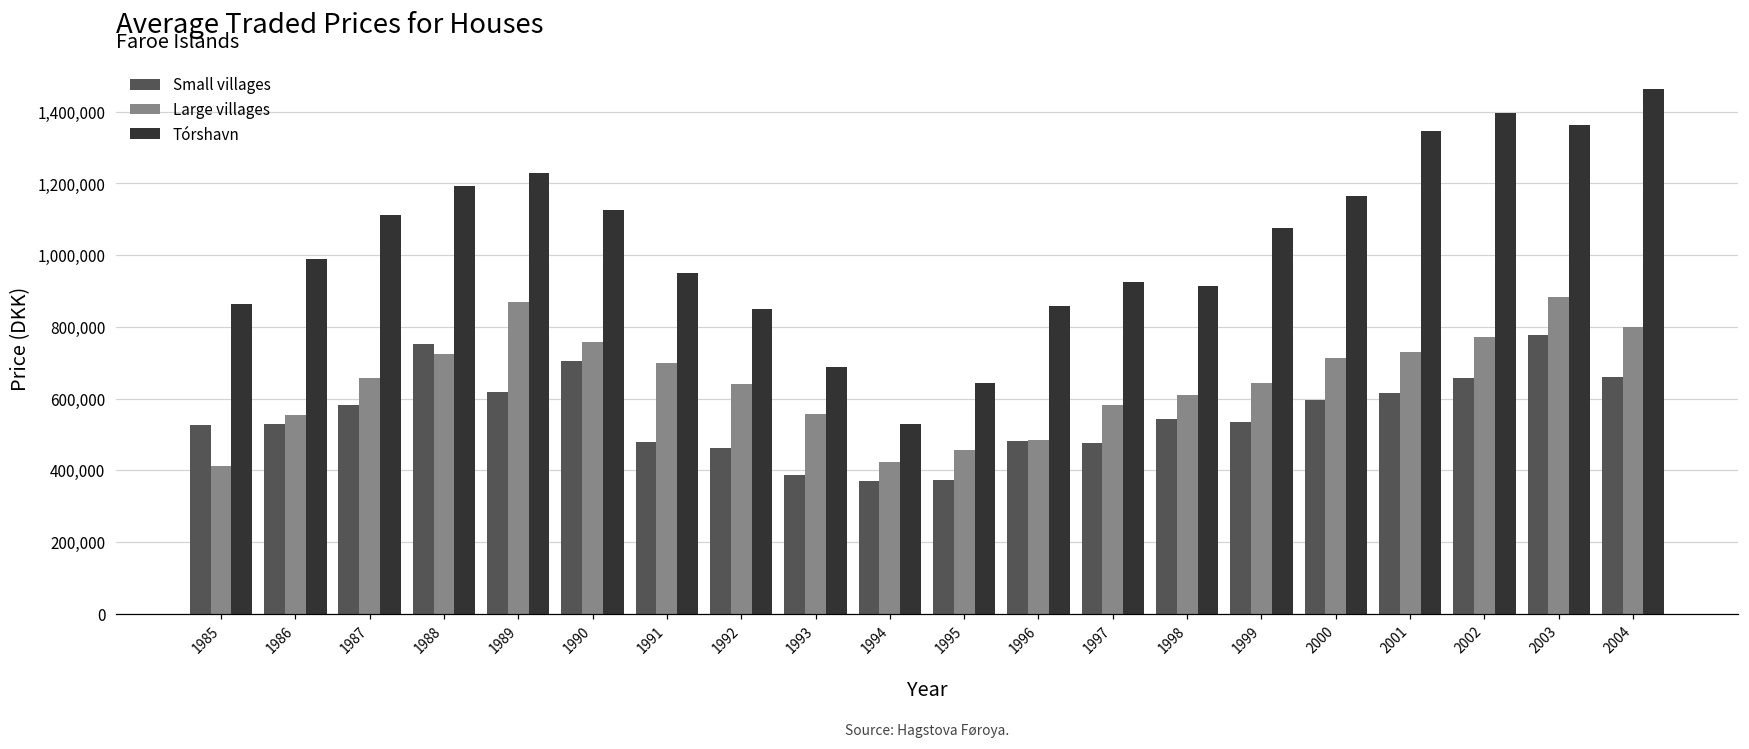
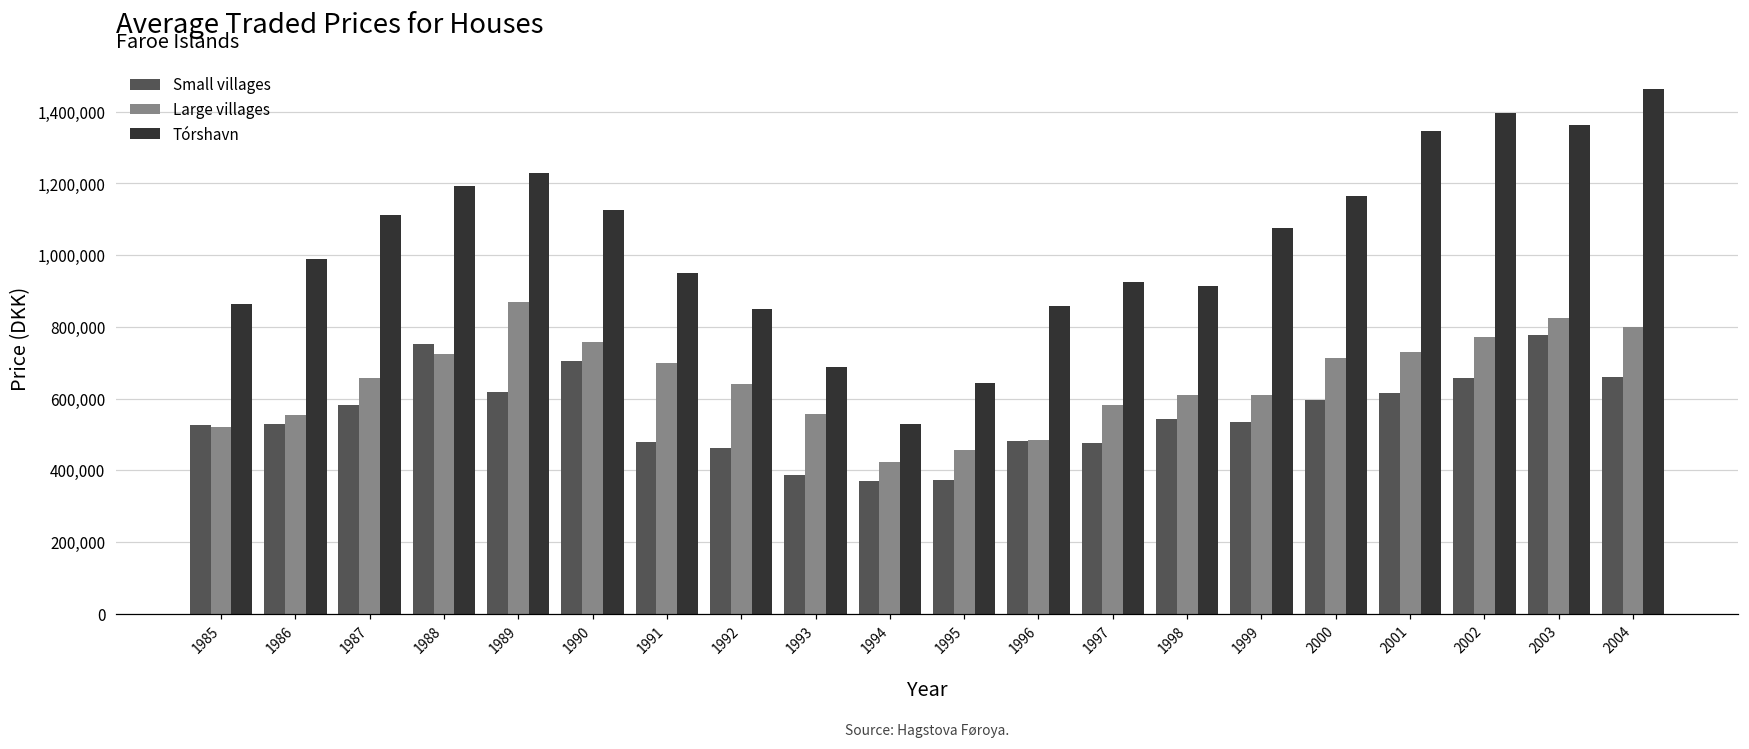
  {
    "Large villages": {
-     "1985": "410,000",
+     "1985": "520,000",
      "1986": "550,000",
      "1987": "660,000",
      "1988": "720,000",
      "1989": "870,000",
      "1990": "760,000",
      "1991": "700,000",
      "1992": "640,000",
      "1993": "560,000",
      "1994": "420,000",
      "1995": "460,000",
      "1996": "480,000",
      "1997": "580,000",
      "1998": "610,000",
-     "1999": "640,000",
+     "1999": "610,000",
      "2000": "710,000",
      "2001": "730,000",
      "2002": "770,000",
-     "2003": "880,000",
+     "2003": "820,000",
      "2004": "800,000"
    }
  }
